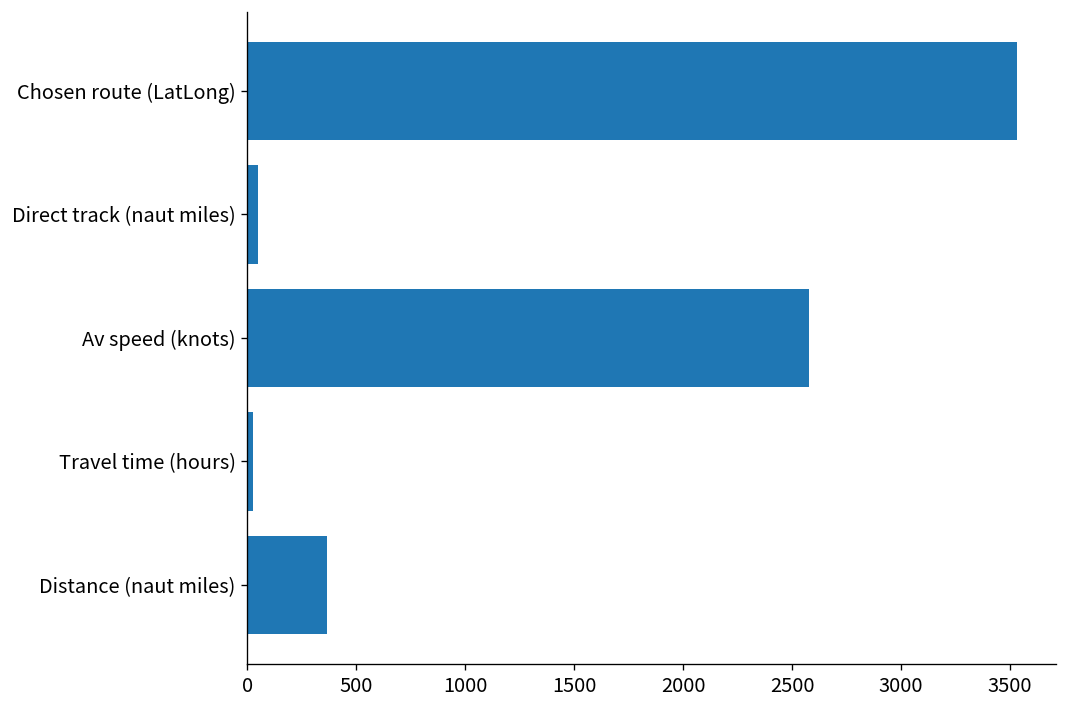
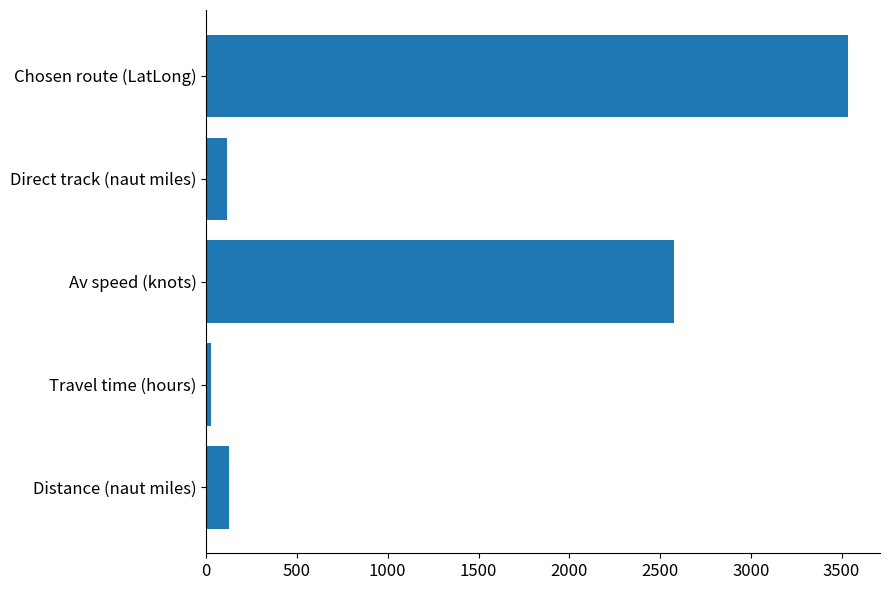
  {
    "Chosen route (LatLong)": 3540,
-   "Direct track (naut miles)": 50,
+   "Direct track (naut miles)": 110,
    "Av speed (knots)": 2580,
    "Travel time (hours)": 30,
-   "Distance (naut miles)": 370
+   "Distance (naut miles)": 130
  }
